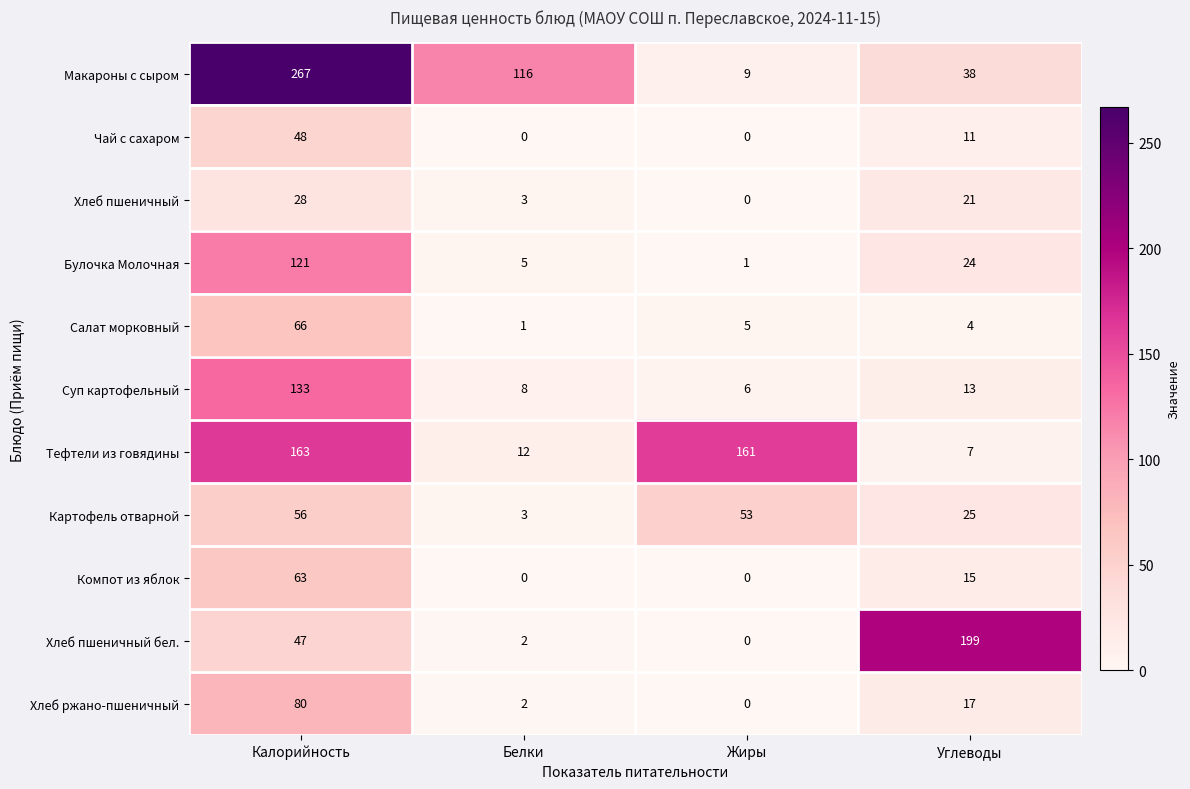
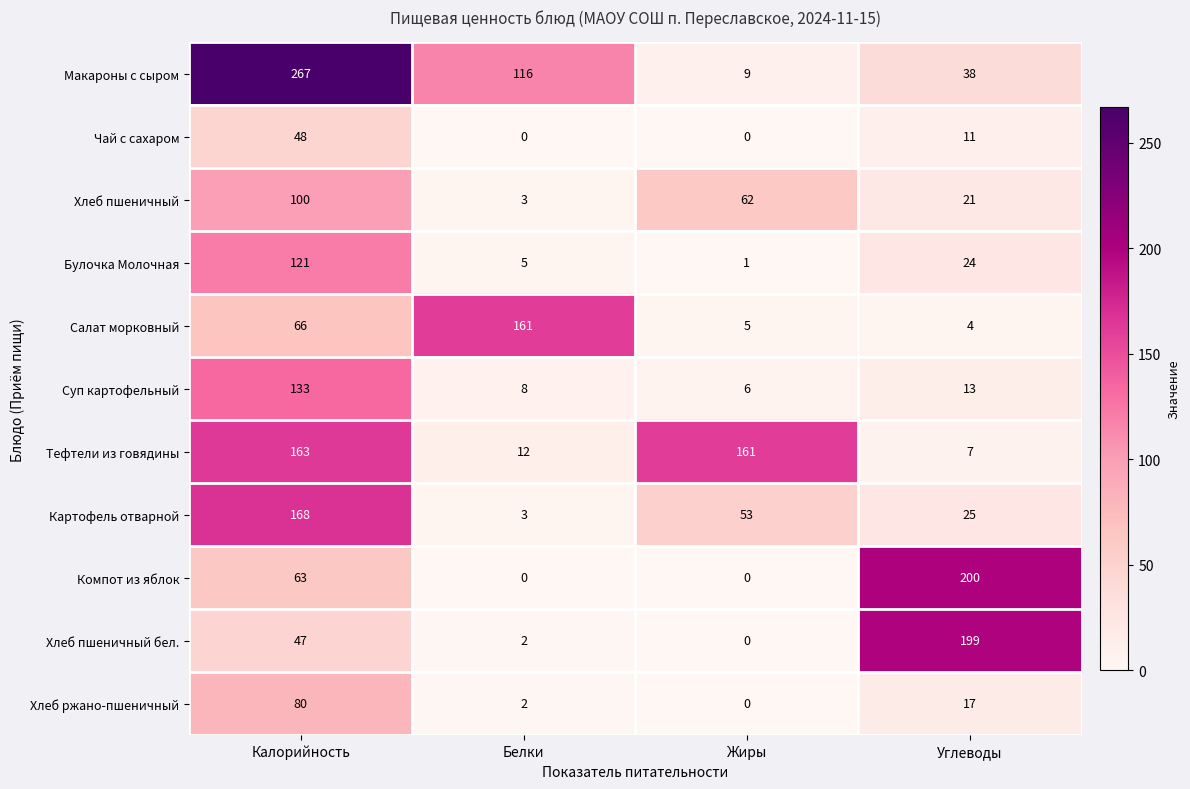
  {
    "Макароны с сыром": {
      "Калорийность": 267,
      "Белки": 116,
      "Жиры": 9,
      "Углеводы": 38
    },
    "Чай с сахаром": {
      "Калорийность": 48,
      "Белки": 0,
      "Жиры": 0,
      "Углеводы": 11
    },
    "Хлеб пшеничный": {
-     "Калорийность": 28,
+     "Калорийность": 100,
      "Белки": 3,
-     "Жиры": 0,
+     "Жиры": 62,
      "Углеводы": 21
    },
    "Булочка Молочная": {
      "Калорийность": 121,
      "Белки": 5,
      "Жиры": 1,
      "Углеводы": 24
    },
    "Салат морковный": {
      "Калорийность": 66,
-     "Белки": 1,
+     "Белки": 161,
      "Жиры": 5,
      "Углеводы": 4
    },
    "Суп картофельный": {
      "Калорийность": 133,
      "Белки": 8,
      "Жиры": 6,
      "Углеводы": 13
    },
    "Тефтели из говядины": {
      "Калорийность": 163,
      "Белки": 12,
      "Жиры": 161,
      "Углеводы": 7
    },
    "Картофель отварной": {
-     "Калорийность": 56,
+     "Калорийность": 168,
      "Белки": 3,
      "Жиры": 53,
      "Углеводы": 25
    },
    "Компот из яблок": {
      "Калорийность": 63,
      "Белки": 0,
      "Жиры": 0,
-     "Углеводы": 15
+     "Углеводы": 200
    },
    "Хлеб пшеничный бел.": {
      "Калорийность": 47,
      "Белки": 2,
      "Жиры": 0,
      "Углеводы": 199
    },
    "Хлеб ржано-пшеничный": {
      "Калорийность": 80,
      "Белки": 2,
      "Жиры": 0,
      "Углеводы": 17
    }
  }
